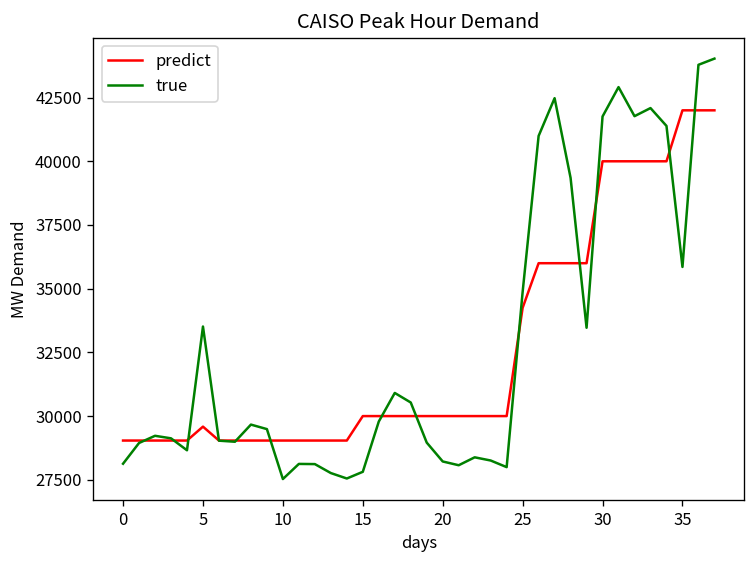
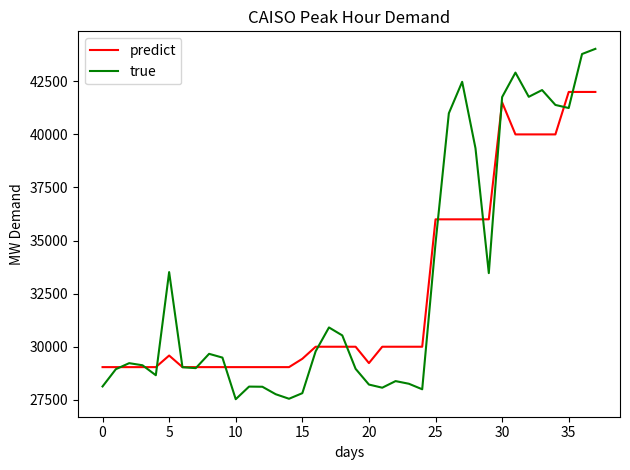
  {
    "predict": {
      "0": 29000,
      "5": 29600,
      "10": 29000,
-     "15": 30000,
-     "20": 30000,
-     "25": 34200,
-     "30": 40000,
+     "15": 29400,
+     "20": 29200,
+     "25": 36000,
+     "30": 41500,
      "35": 42000
    },
    "true": {
      "0": 28100,
      "5": 33500,
      "10": 27500,
      "15": 27800,
      "20": 28200,
      "25": 34900,
      "30": 41800,
-     "35": 35900
+     "35": 41200
    }
  }
